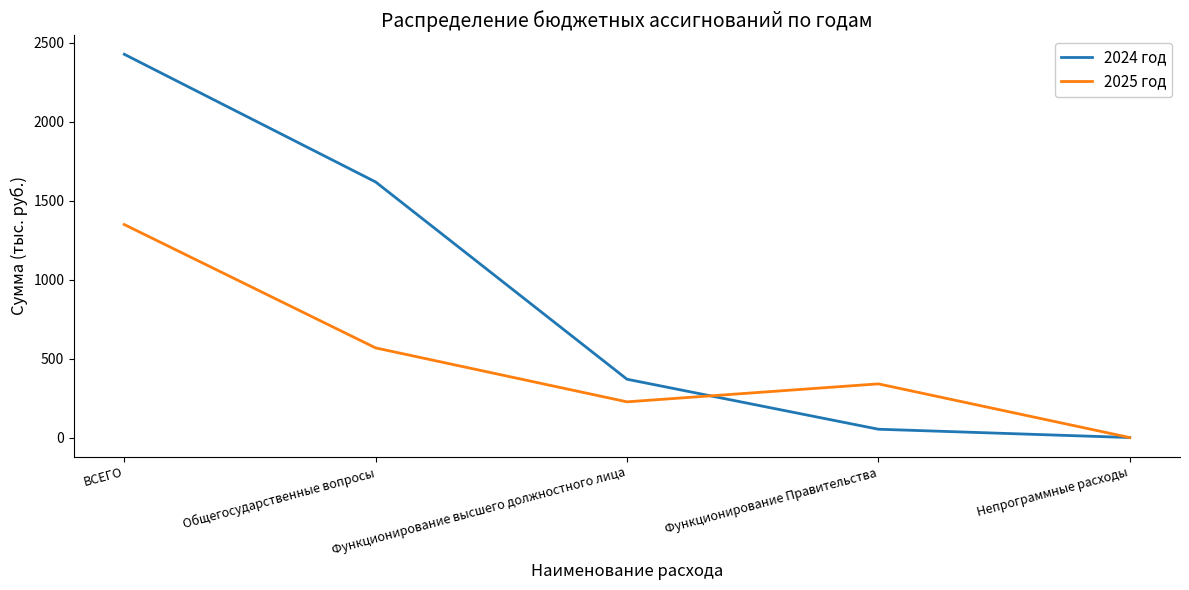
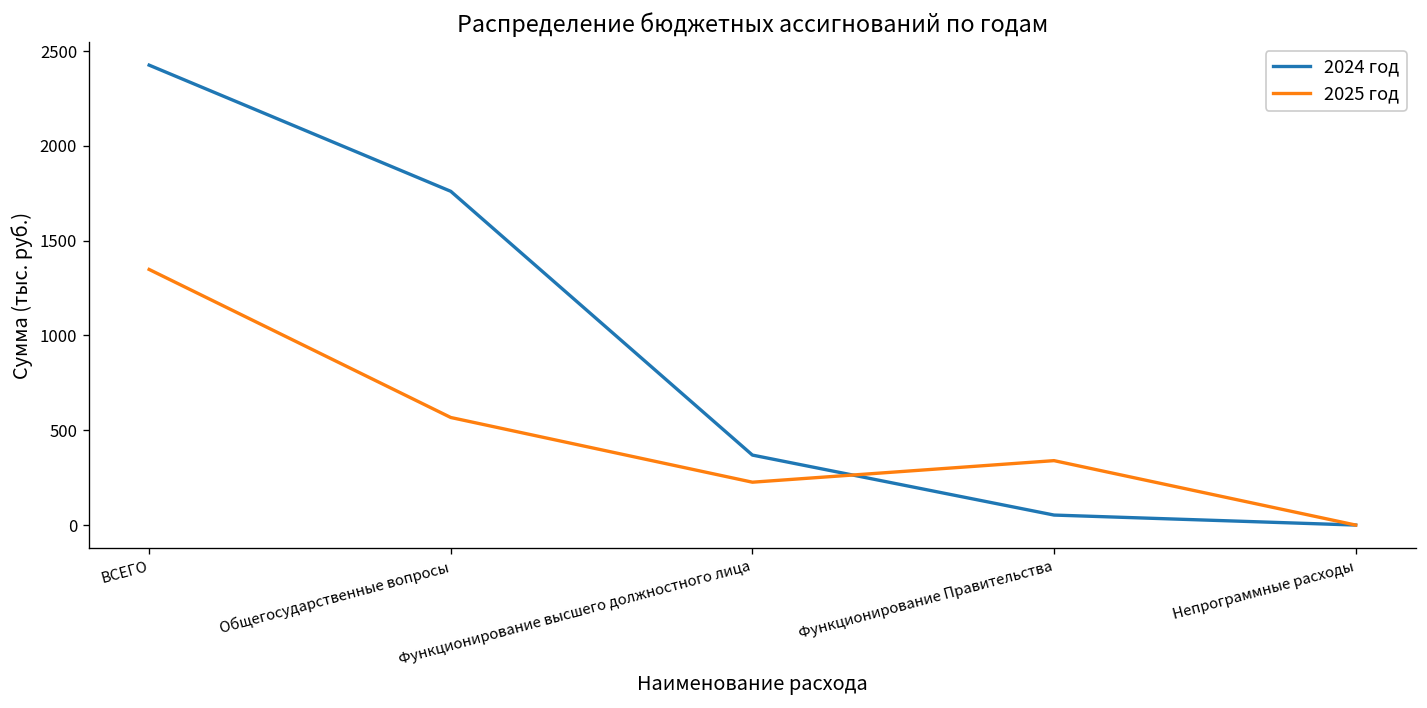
  {
    "2024 год": {
      "ВСЕГО": 2430,
-     "Общегосударственные вопросы": 1620,
+     "Общегосударственные вопросы": 1760,
      "Функционирование высшего должностного лица": 370,
      "Функционирование Правительства": 50
    },
    "2025 год": {
      "ВСЕГО": 1350,
      "Общегосударственные вопросы": 570,
      "Функционирование высшего должностного лица": 230,
      "Функционирование Правительства": 340
    }
  }
